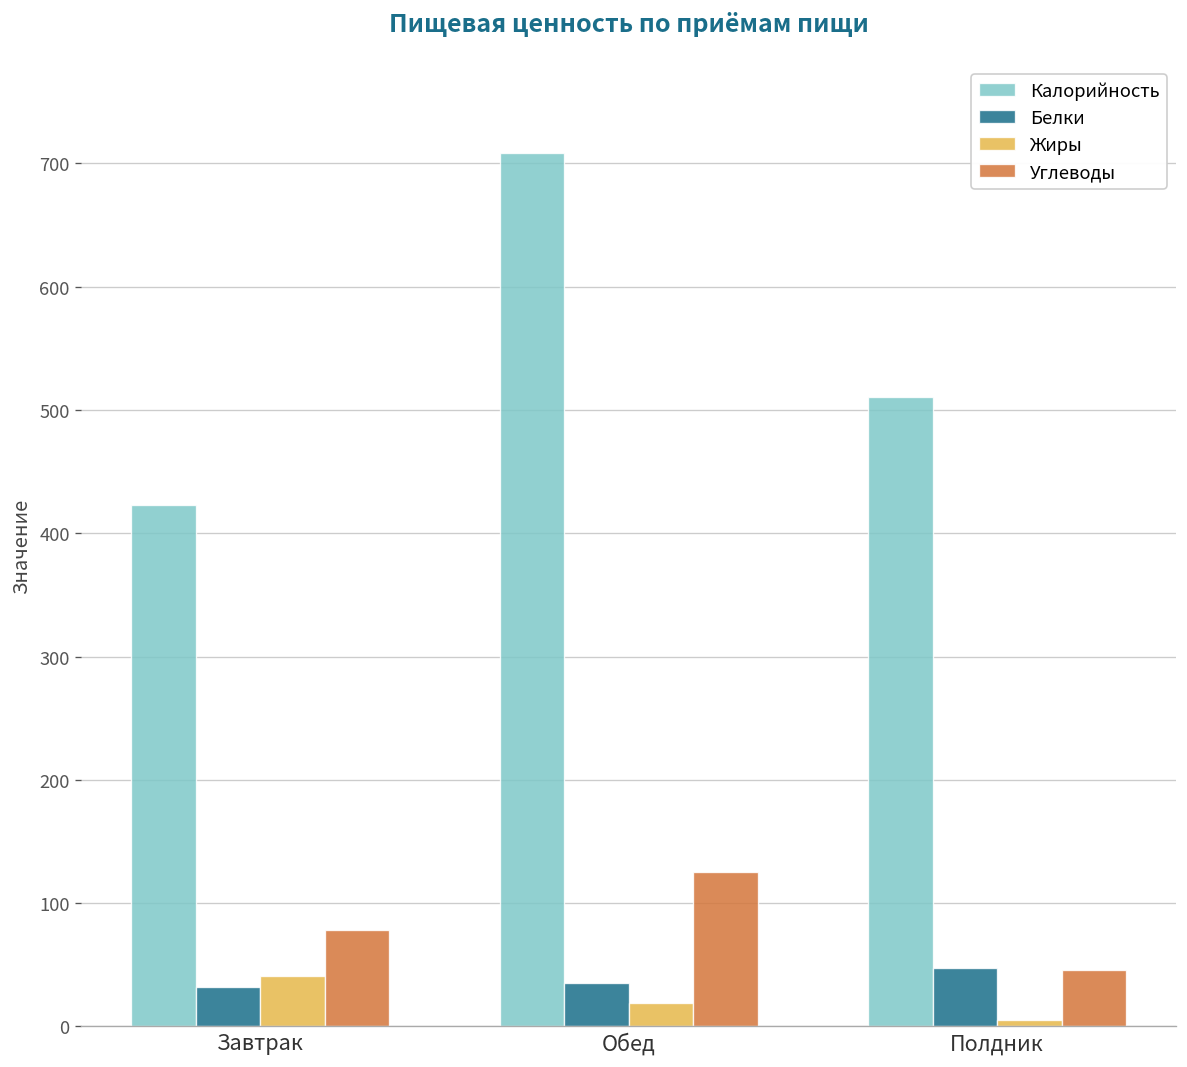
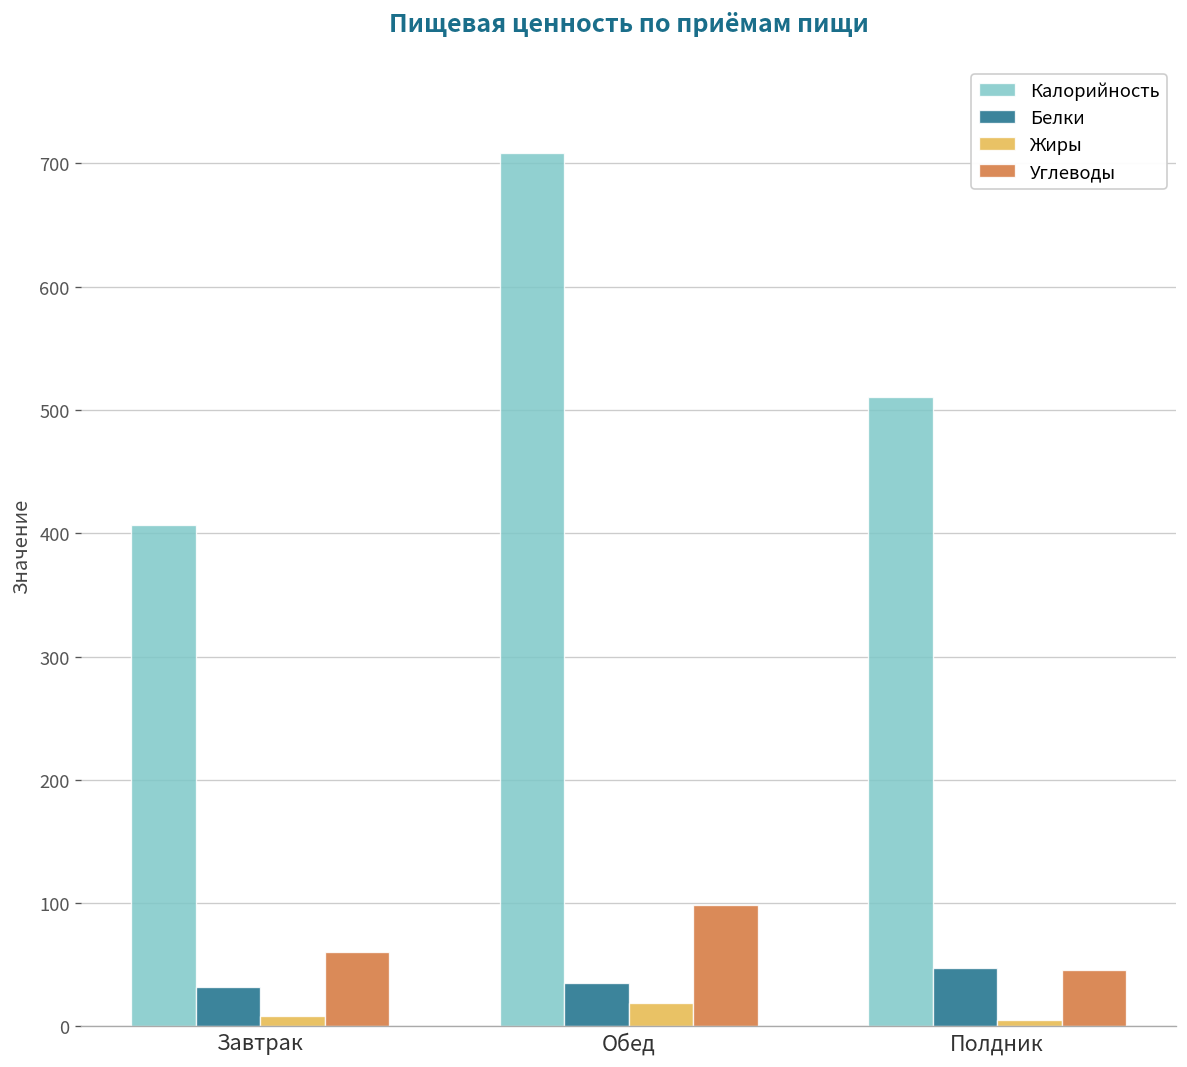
  {
    "Калорийность": {
-     "Завтрак": 423,
+     "Завтрак": 407,
      "Обед": 709,
      "Полдник": 510
    },
    "Белки": {
      "Завтрак": 32,
      "Обед": 35,
      "Полдник": 47
    },
    "Жиры": {
-     "Завтрак": 41,
+     "Завтрак": 8,
      "Обед": 19,
      "Полдник": 6
    },
    "Углеводы": {
-     "Завтрак": 78,
-     "Обед": 125,
+     "Завтрак": 61,
+     "Обед": 99,
      "Полдник": 46
    }
  }
